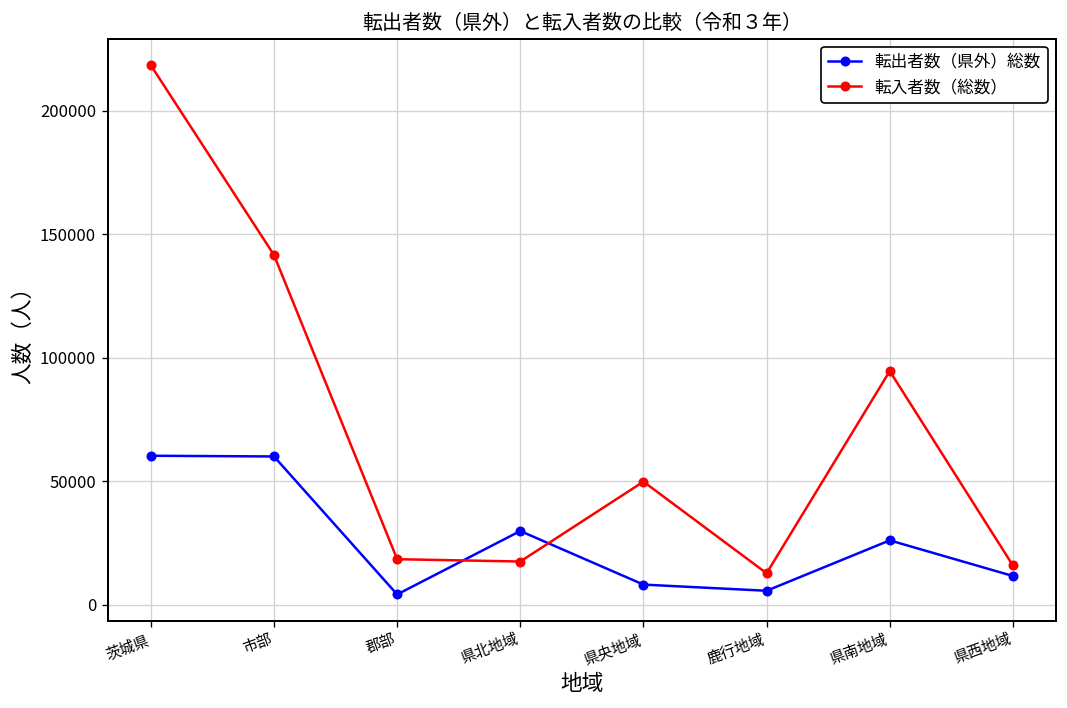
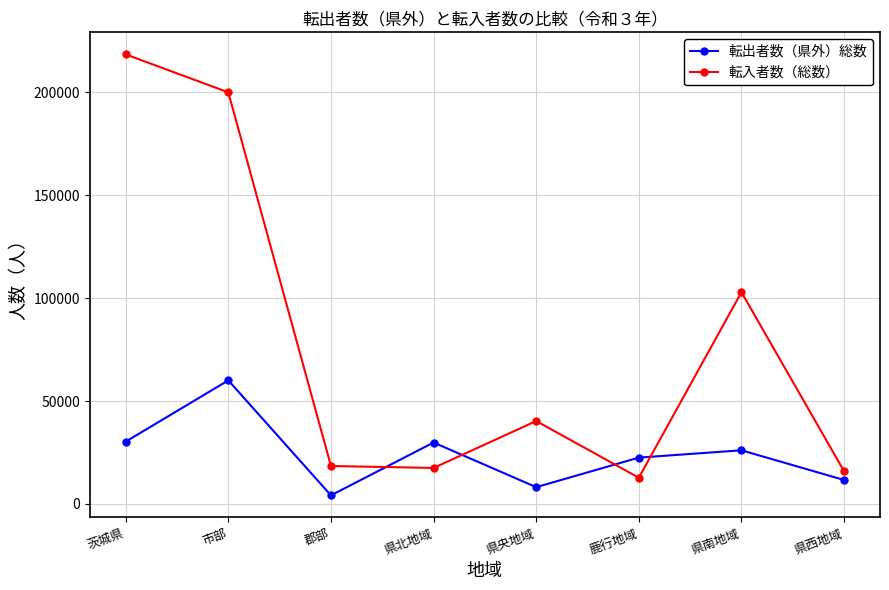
  {
    "転出者数（県外）総数": {
-     "茨城県": 60000,
+     "茨城県": 30000,
      "市部": 60000,
      "郡部": 4000,
      "県北地域": 30000,
      "県央地域": 8000,
-     "鹿行地域": 6000,
+     "鹿行地域": 23000,
      "県南地域": 26000,
      "県西地域": 12000
    },
    "転入者数（総数）": {
      "茨城県": 218000,
-     "市部": 142000,
+     "市部": 200000,
      "郡部": 18000,
      "県北地域": 18000,
-     "県央地域": 50000,
+     "県央地域": 40000,
      "鹿行地域": 13000,
-     "県南地域": 95000,
+     "県南地域": 103000,
      "県西地域": 16000
    }
  }
